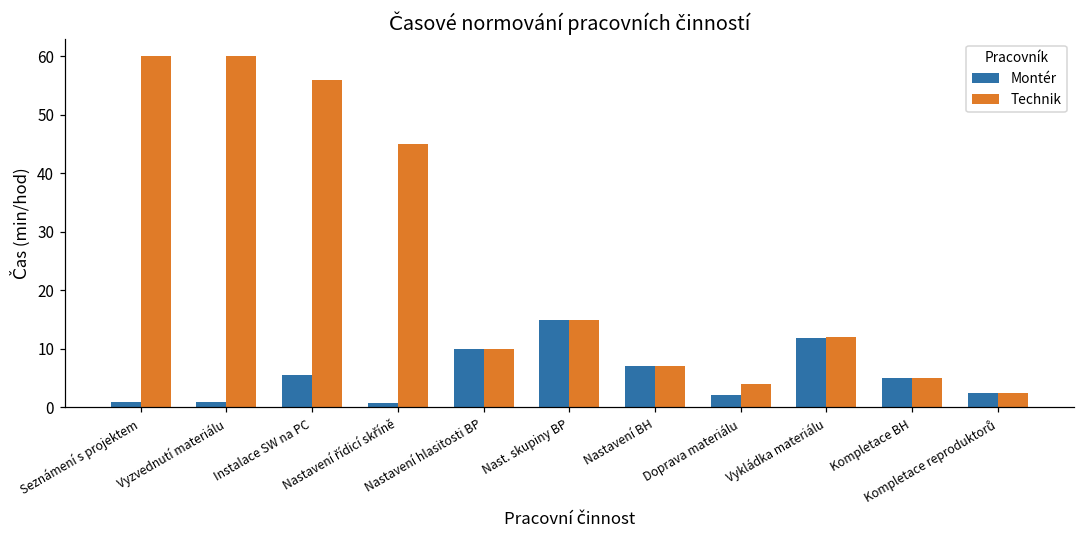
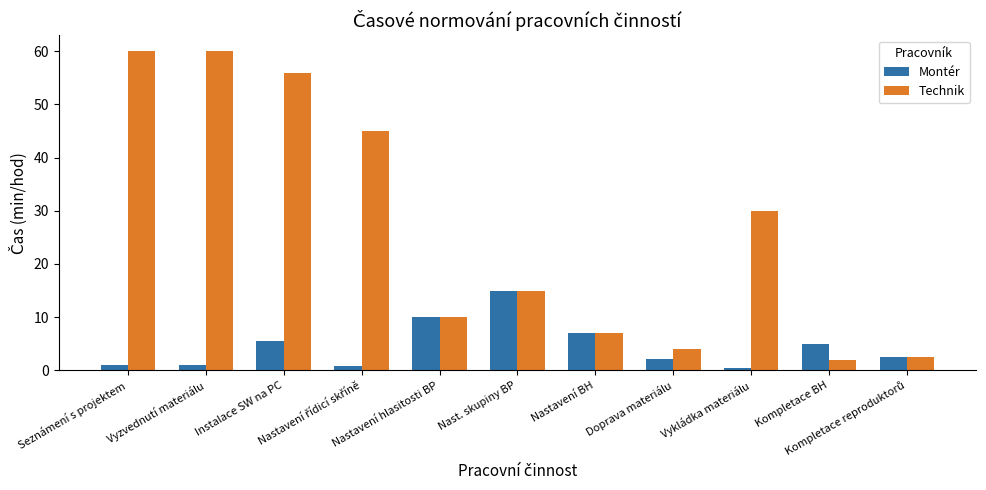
  {
    "Montér": {
      "Seznámení s projektem": 1,
      "Vyzvednutí materiálu": 1,
      "Instalace SW na PC": 5,
      "Nastavení řídicí skříně": 1,
      "Nastavení hlasitosti BP": 10,
      "Nast. skupiny BP": 15,
      "Nastavení BH": 7,
      "Doprava materiálu": 2,
-     "Vykládka materiálu": 12,
+     "Vykládka materiálu": 1,
      "Kompletace BH": 5,
      "Kompletace reproduktorů": 3
    },
    "Technik": {
      "Seznámení s projektem": 60,
      "Vyzvednutí materiálu": 60,
      "Instalace SW na PC": 56,
      "Nastavení řídicí skříně": 45,
      "Nastavení hlasitosti BP": 10,
      "Nast. skupiny BP": 15,
      "Nastavení BH": 7,
      "Doprava materiálu": 4,
-     "Vykládka materiálu": 12,
-     "Kompletace BH": 5,
+     "Vykládka materiálu": 30,
+     "Kompletace BH": 2,
      "Kompletace reproduktorů": 3
    }
  }
